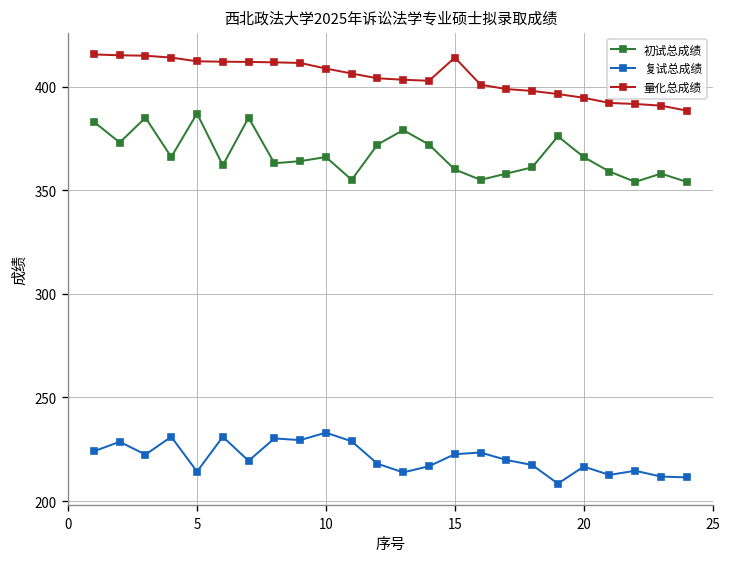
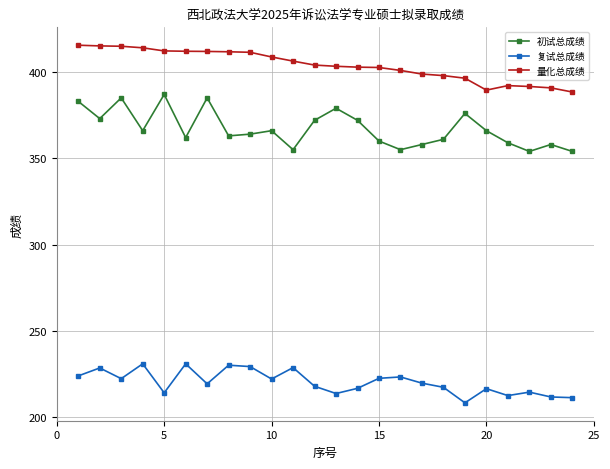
  {
    "初试总成绩": {
      "5": 387,
      "10": 366,
      "15": 360,
      "20": 366
    },
    "复试总成绩": {
      "5": 214,
-     "10": 233,
+     "10": 222,
      "15": 223,
      "20": 217
    },
    "量化总成绩": {
      "5": 412,
      "10": 409,
-     "15": 414,
-     "20": 395
+     "15": 403,
+     "20": 390
    }
  }
